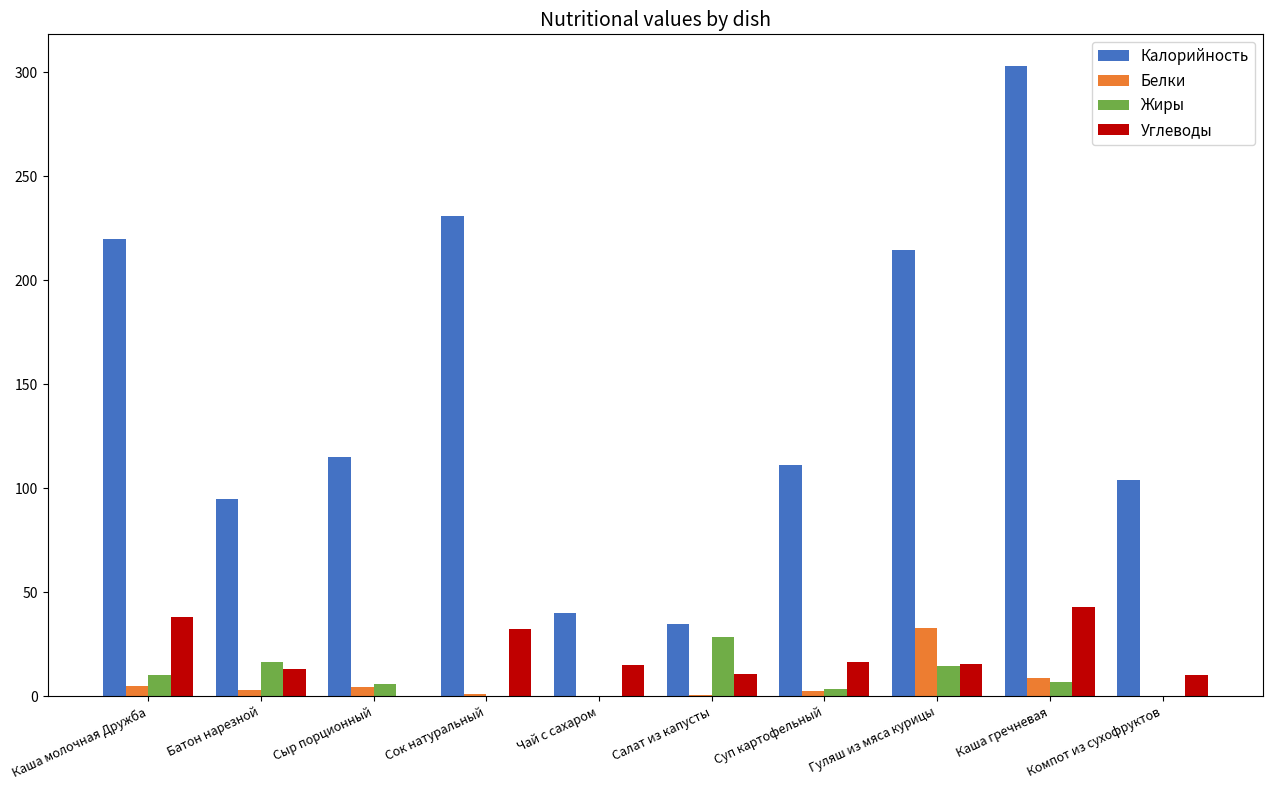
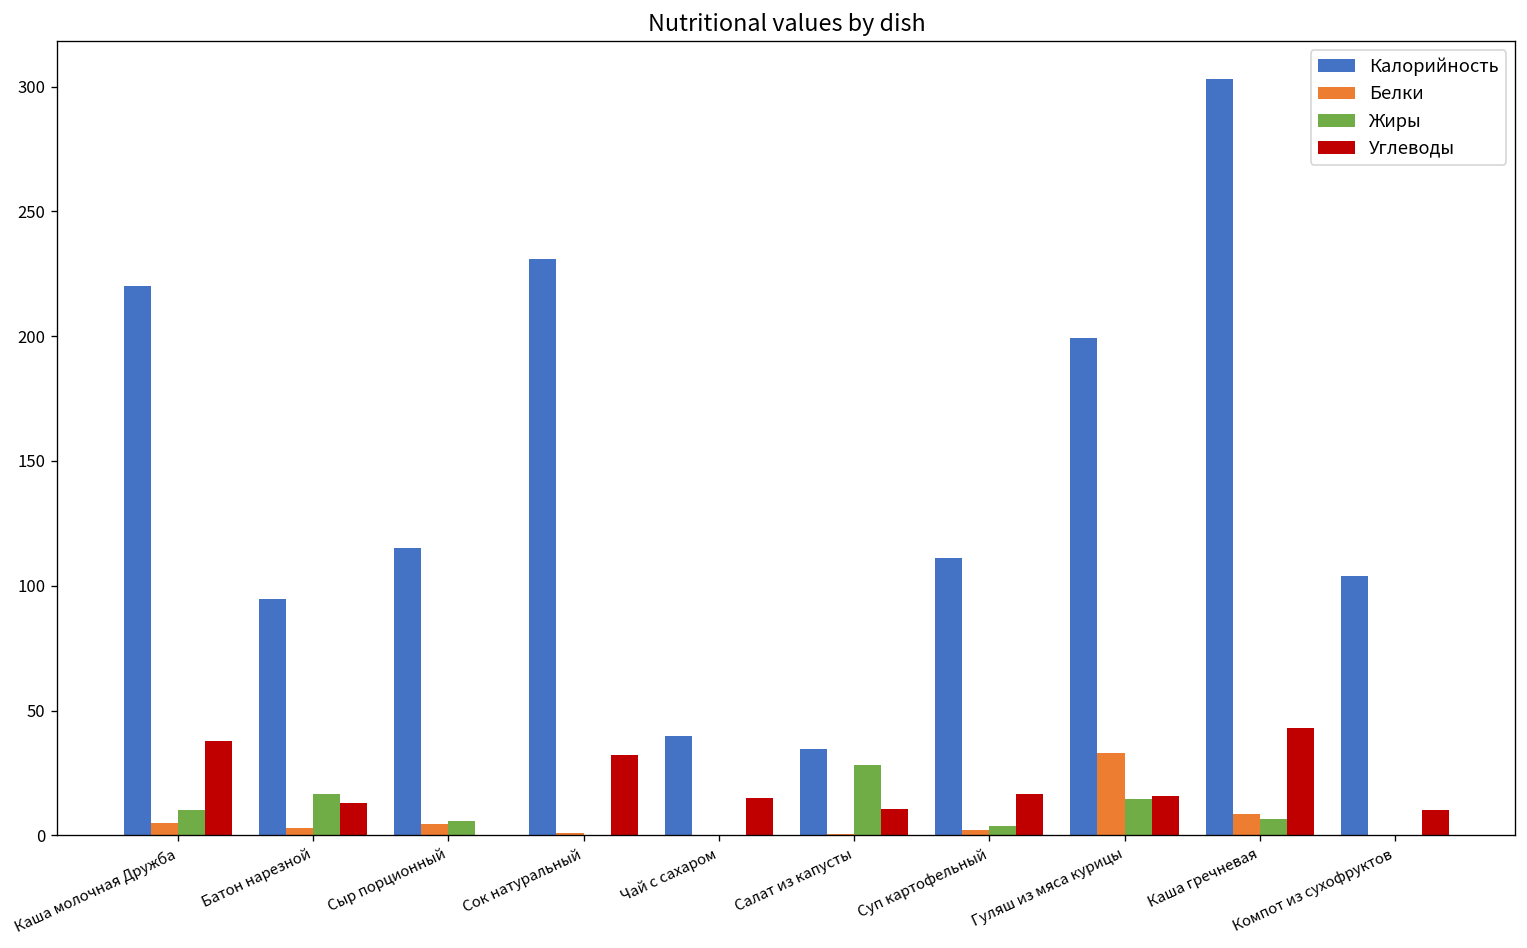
  {
    "Калорийность": {
      "Каша молочная Дружба": 220,
      "Батон нарезной": 95,
      "Сыр порционный": 115,
      "Сок натуральный": 231,
      "Чай с сахаром": 40,
      "Салат из капусты": 35,
      "Суп картофельный": 111,
-     "Гуляш из мяса курицы": 215,
+     "Гуляш из мяса курицы": 199,
      "Каша гречневая": 303,
      "Компот из сухофруктов": 104
    },
    "Белки": {
      "Каша молочная Дружба": 5,
      "Батон нарезной": 3,
      "Сыр порционный": 5,
      "Суп картофельный": 2,
      "Гуляш из мяса курицы": 33,
      "Каша гречневая": 9,
      "Компот из сухофруктов": 0
    },
    "Жиры": {
      "Каша молочная Дружба": 10,
      "Батон нарезной": 17,
      "Сыр порционный": 6,
      "Сок натуральный": 0,
      "Салат из капусты": 28,
      "Суп картофельный": 4,
      "Гуляш из мяса курицы": 14,
      "Каша гречневая": 7,
      "Компот из сухофруктов": 0
    },
    "Углеводы": {
      "Каша молочная Дружба": 38,
      "Батон нарезной": 13,
      "Сыр порционный": 0,
      "Сок натуральный": 32,
      "Чай с сахаром": 15,
      "Салат из капусты": 10,
      "Суп картофельный": 17,
      "Гуляш из мяса курицы": 16,
      "Каша гречневая": 43,
      "Компот из сухофруктов": 10
    }
  }
